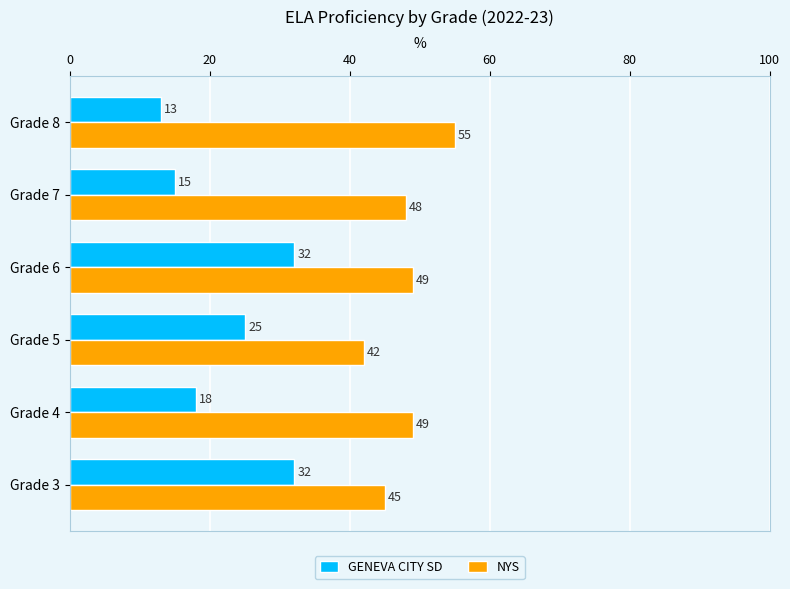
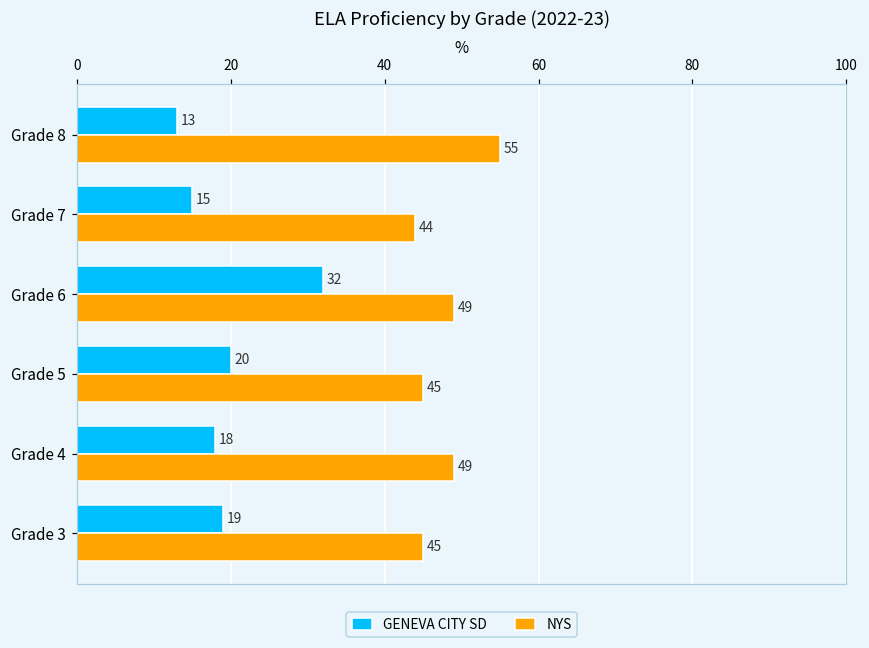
  {
    "GENEVA CITY SD": {
      "Grade 8": 13,
      "Grade 7": 15,
      "Grade 6": 32,
-     "Grade 5": 25,
+     "Grade 5": 20,
      "Grade 4": 18,
-     "Grade 3": 32
+     "Grade 3": 19
    },
    "NYS": {
      "Grade 8": 55,
-     "Grade 7": 48,
+     "Grade 7": 44,
      "Grade 6": 49,
-     "Grade 5": 42,
+     "Grade 5": 45,
      "Grade 4": 49,
      "Grade 3": 45
    }
  }
